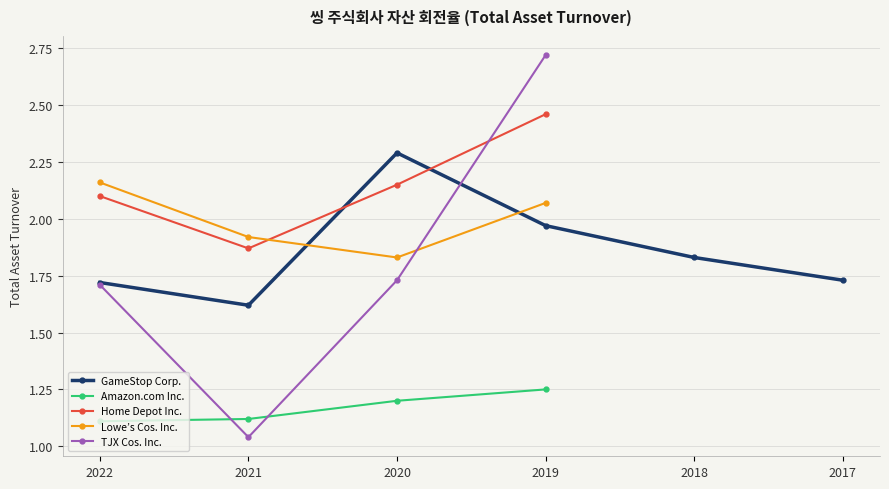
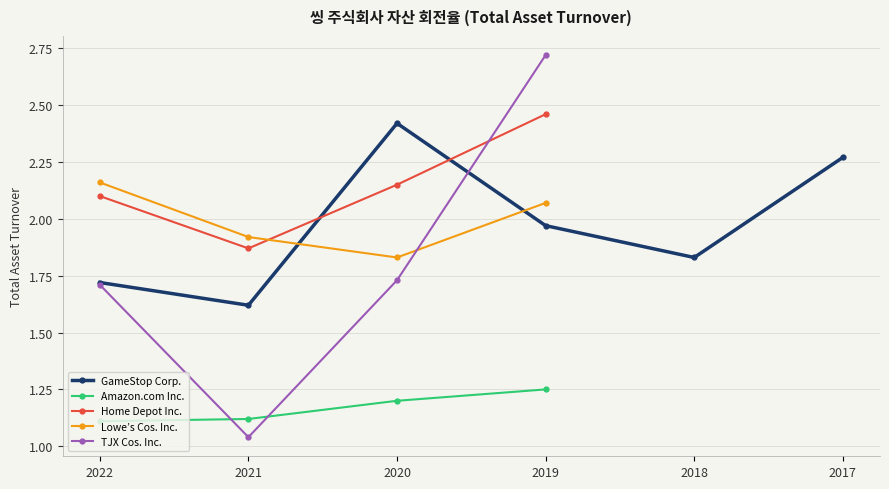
  {
    "GameStop Corp.": {
      "2021": 1.62,
-     "2020": 2.29,
+     "2020": 2.42,
      "2019": 1.97,
      "2018": 1.83,
-     "2017": 1.73
+     "2017": 2.27
    },
    "Amazon.com Inc.": {
      "2021": 1.12,
      "2020": 1.20,
      "2019": 1.25
    },
    "Home Depot Inc.": {
      "2022": 2.10,
      "2021": 1.87,
      "2020": 2.15,
      "2019": 2.46
    },
    "Lowe’s Cos. Inc.": {
      "2022": 2.16,
      "2021": 1.92,
      "2020": 1.83,
      "2019": 2.07
    },
    "TJX Cos. Inc.": {
      "2021": 1.04,
      "2020": 1.73,
      "2019": 2.72
    }
  }
